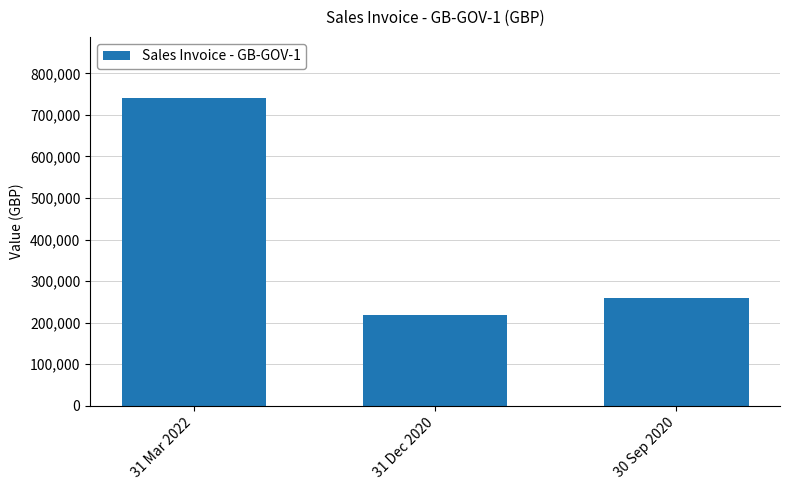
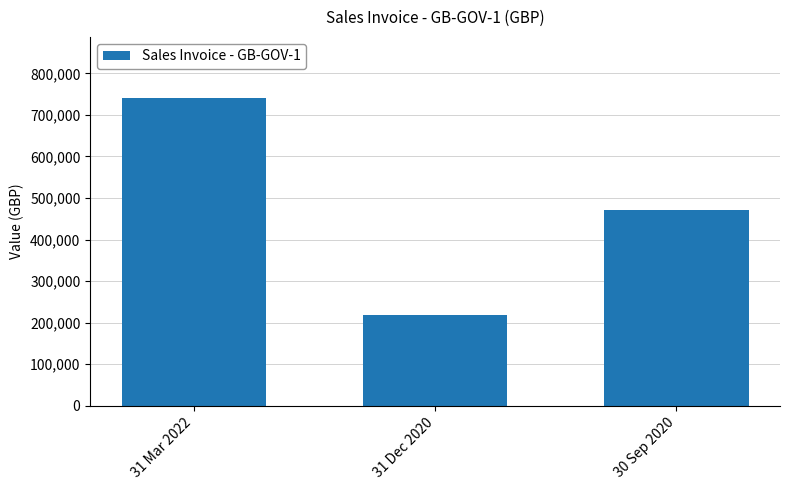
  {
    "31 Mar 2022": "740,000",
    "31 Dec 2020": "220,000",
-   "30 Sep 2020": "260,000"
+   "30 Sep 2020": "470,000"
  }
